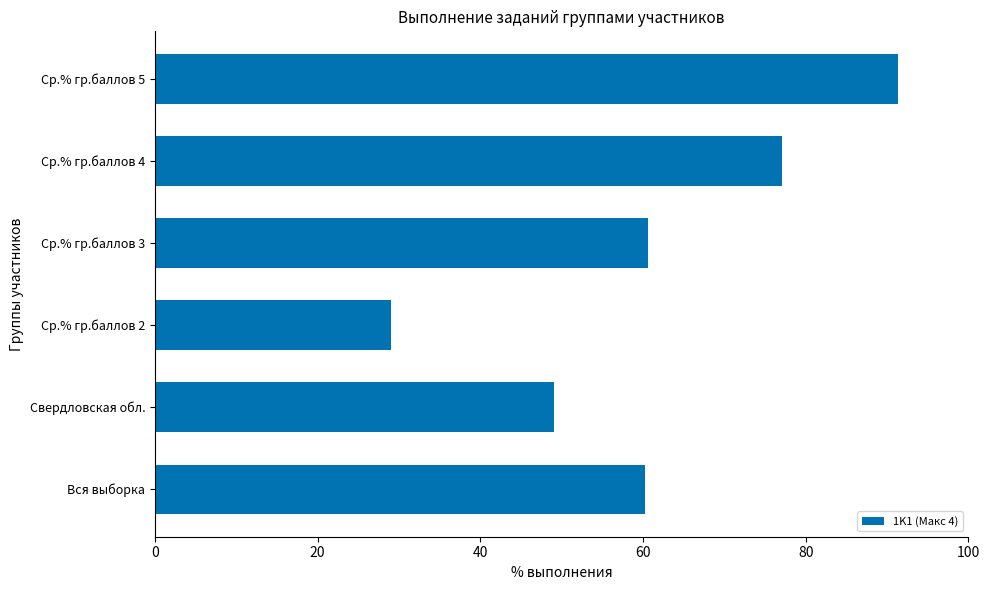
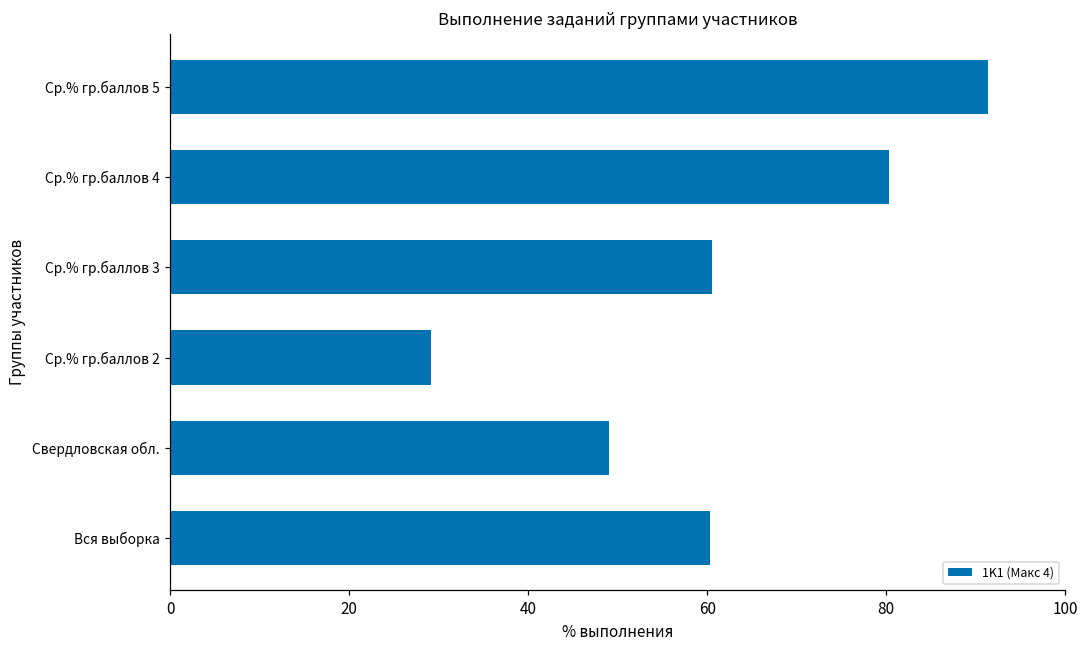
  {
    "Ср.% гр.баллов 5": 91,
-   "Ср.% гр.баллов 4": 77,
+   "Ср.% гр.баллов 4": 80,
    "Ср.% гр.баллов 3": 61,
    "Ср.% гр.баллов 2": 29,
    "Свердловская обл.": 49,
    "Вся выборка": 60
  }
